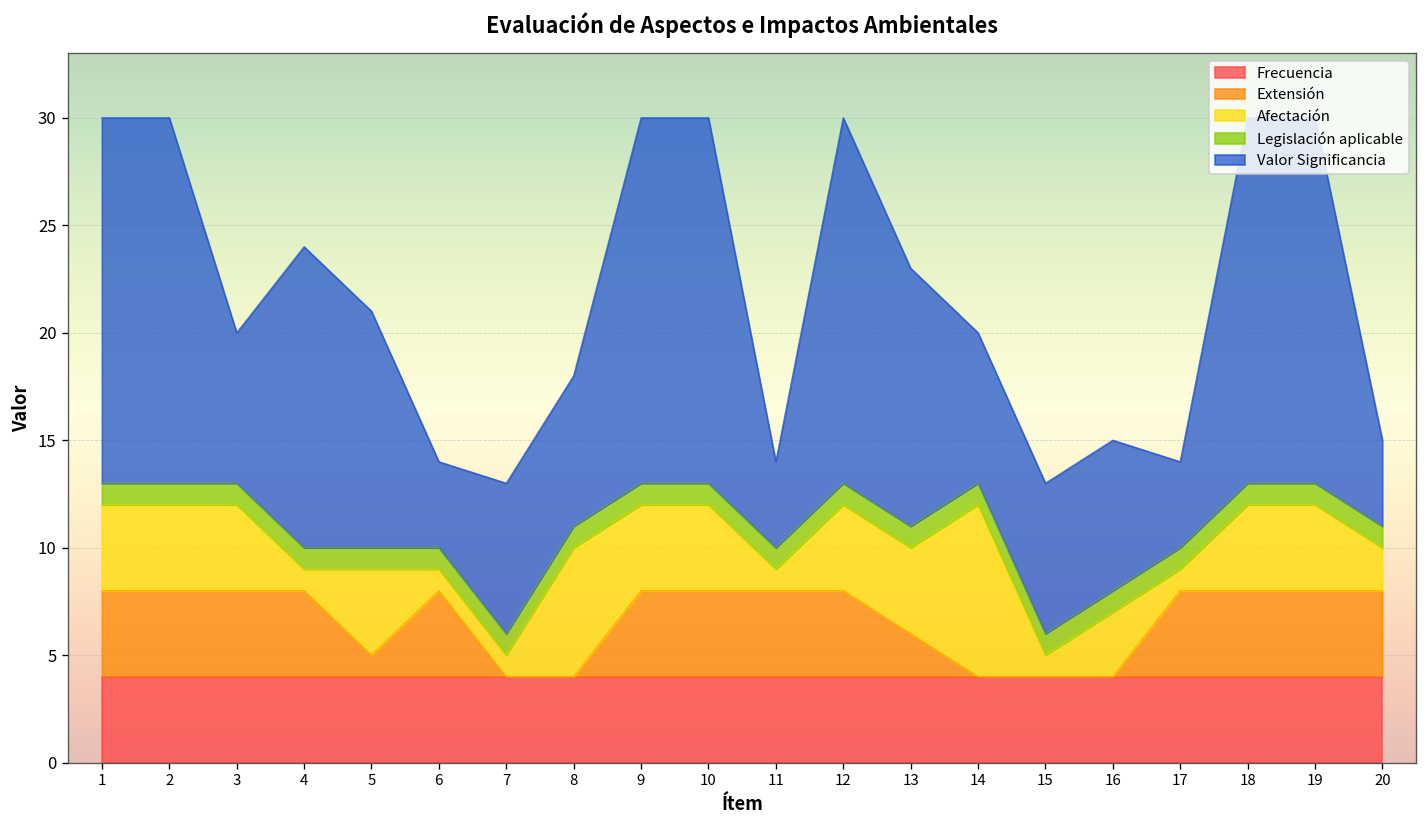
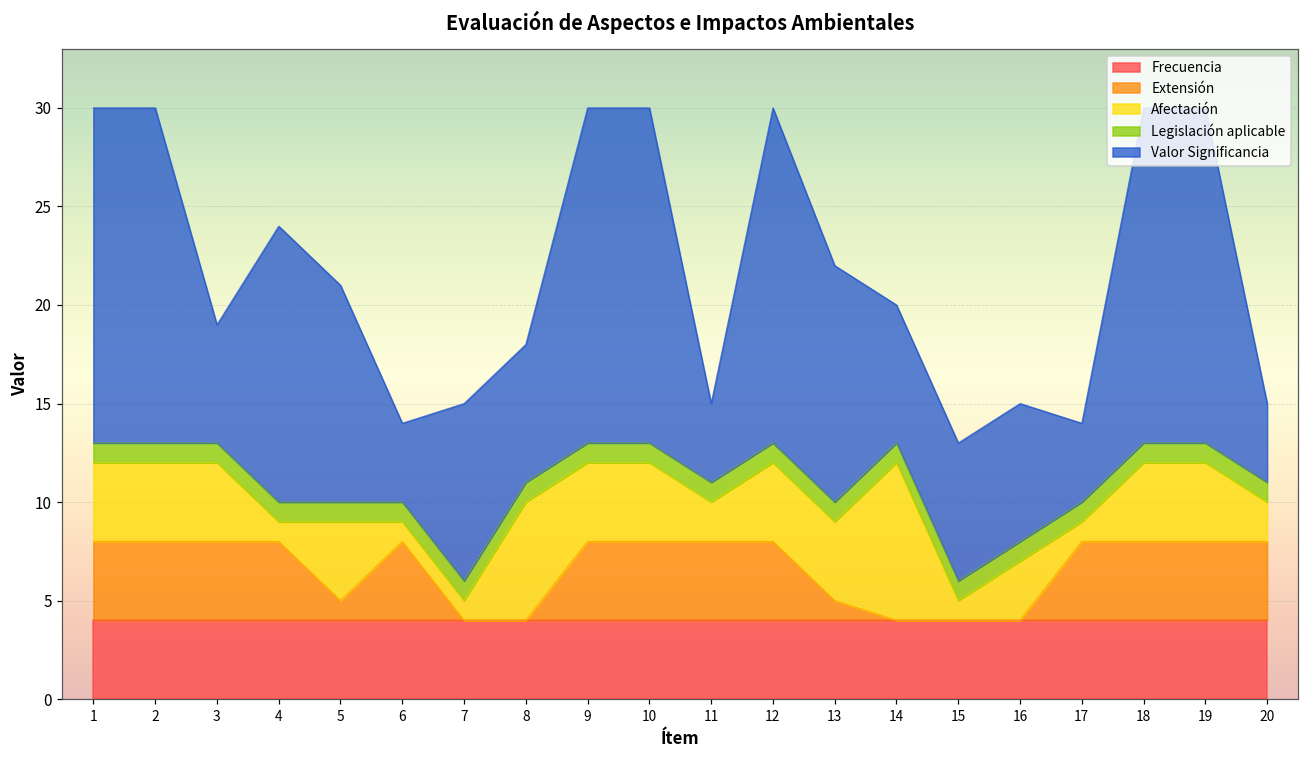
  {
    "Frecuencia": {
      "1": 4.0,
      "2": 4.0,
      "3": 4.0,
      "4": 4.0,
      "5": 4.0,
      "6": 4.0,
      "9": 4.0,
      "10": 4.0,
      "11": 4.0,
      "12": 4.0,
      "13": 4.0,
      "17": 4.0,
      "18": 4.0,
      "19": 4.0,
      "20": 4.0
    },
    "Extensión": {
-     "13": 6.0
+     "13": 5.0
    },
    "Afectación": {
-     "11": 1,
+     "11": 2,
      "13": 4
    },
    "Legislación aplicable": {
      "11": 1.0,
      "13": 1.0
    },
    "Valor Significancia": {
-     "3": 7,
-     "7": 7,
+     "3": 6,
+     "7": 9,
      "11": 4,
      "13": 12
    }
  }
